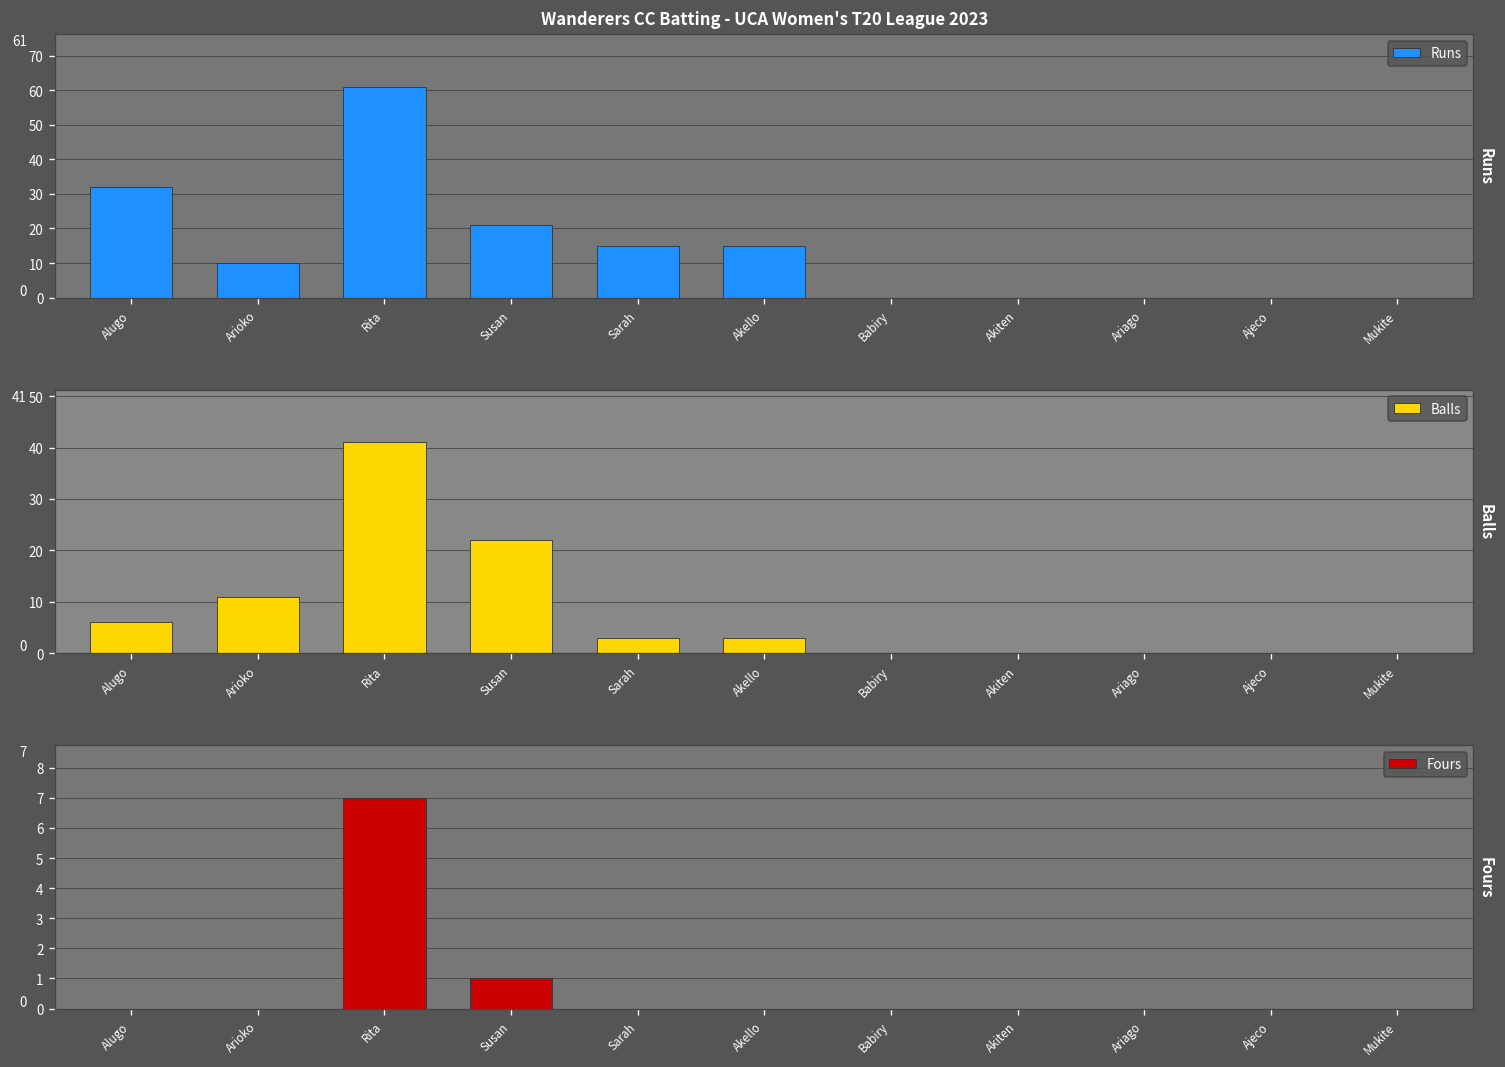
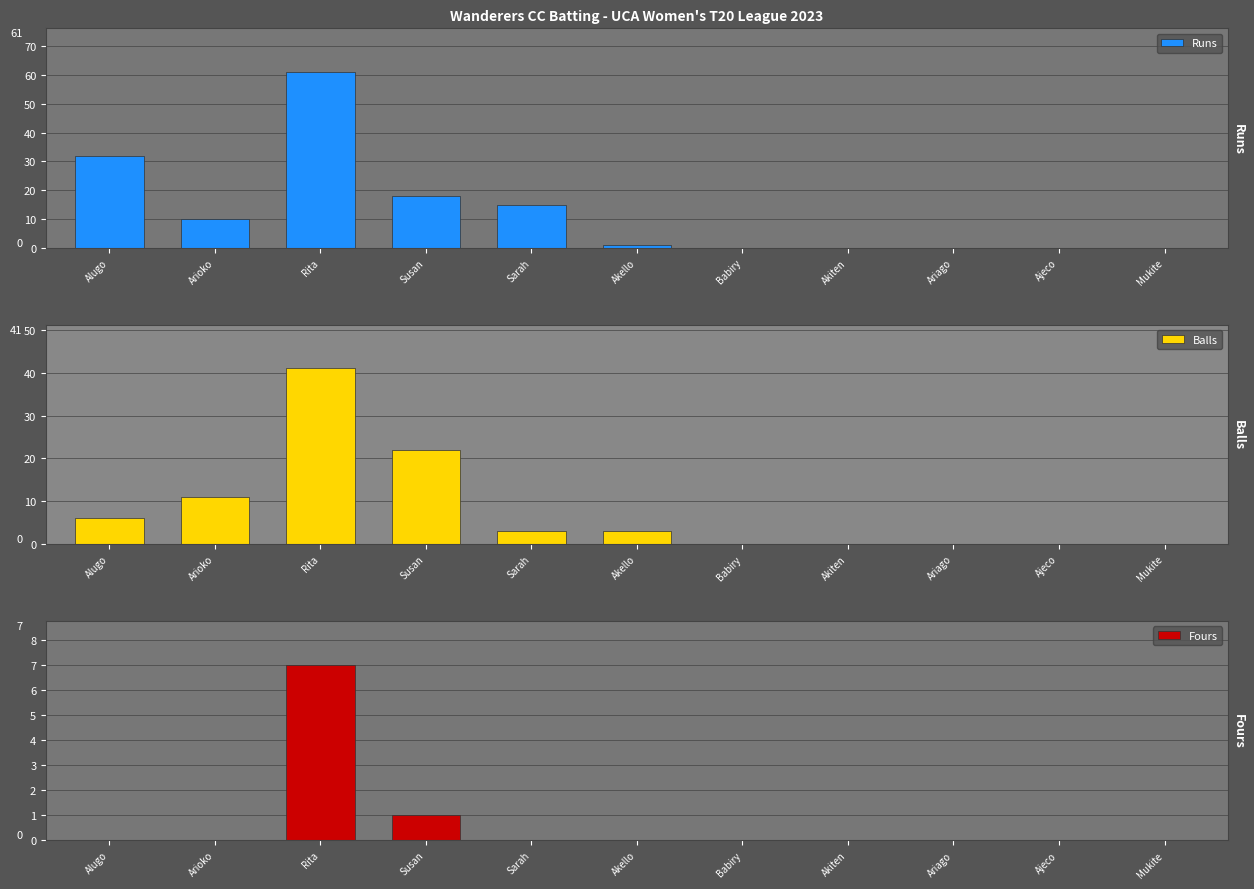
  {
    "Wanderers CC Batting - UCA Women's T20 League 2023": {
      "Alugo": 32,
      "Arioko": 10,
      "Rita": 61,
-     "Susan": 21,
+     "Susan": 18,
      "Sarah": 15,
-     "Akello": 15,
+     "Akello": 1,
      "Babiry": 0,
      "Akiten": 0,
      "Ariago": 0,
      "Ajeco": 0,
      "Mukite": 0
    }
  }
